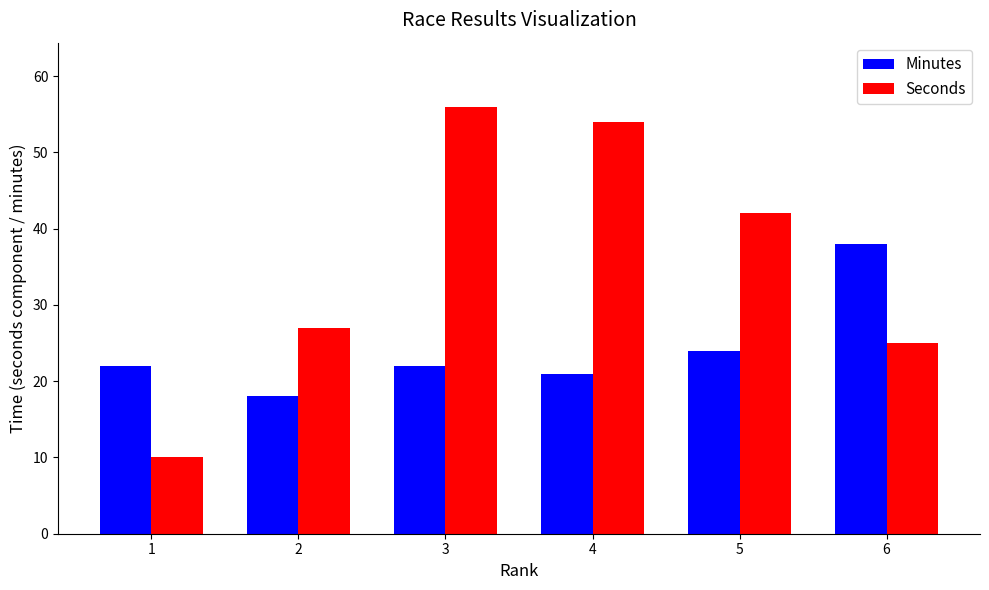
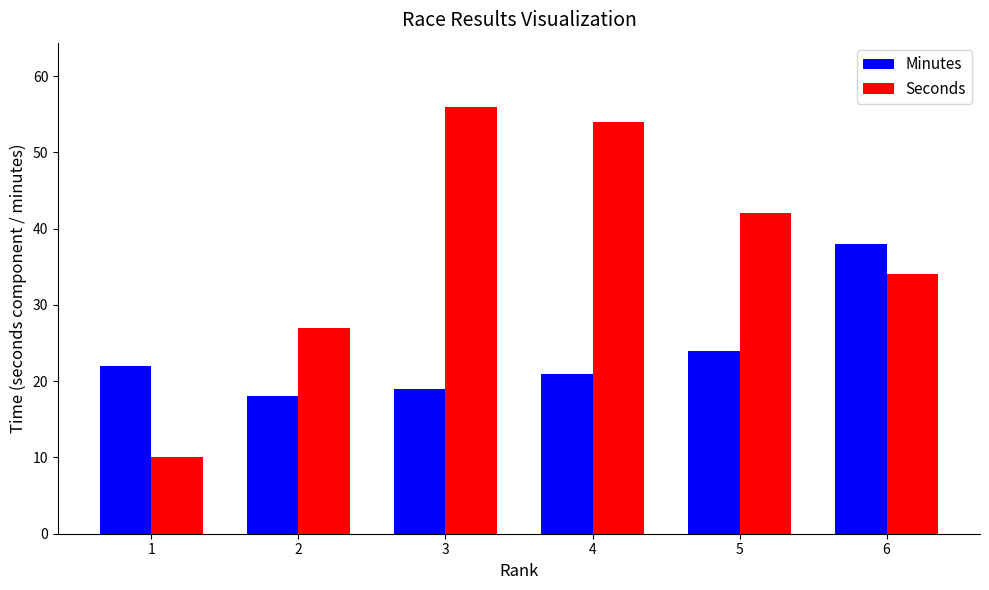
  {
    "Minutes": {
      "1": 22,
      "2": 18,
-     "3": 22,
+     "3": 19,
      "4": 21,
      "5": 24,
      "6": 38
    },
    "Seconds": {
      "1": 10,
      "2": 27,
      "3": 56,
      "4": 54,
      "5": 42,
-     "6": 25
+     "6": 34
    }
  }
